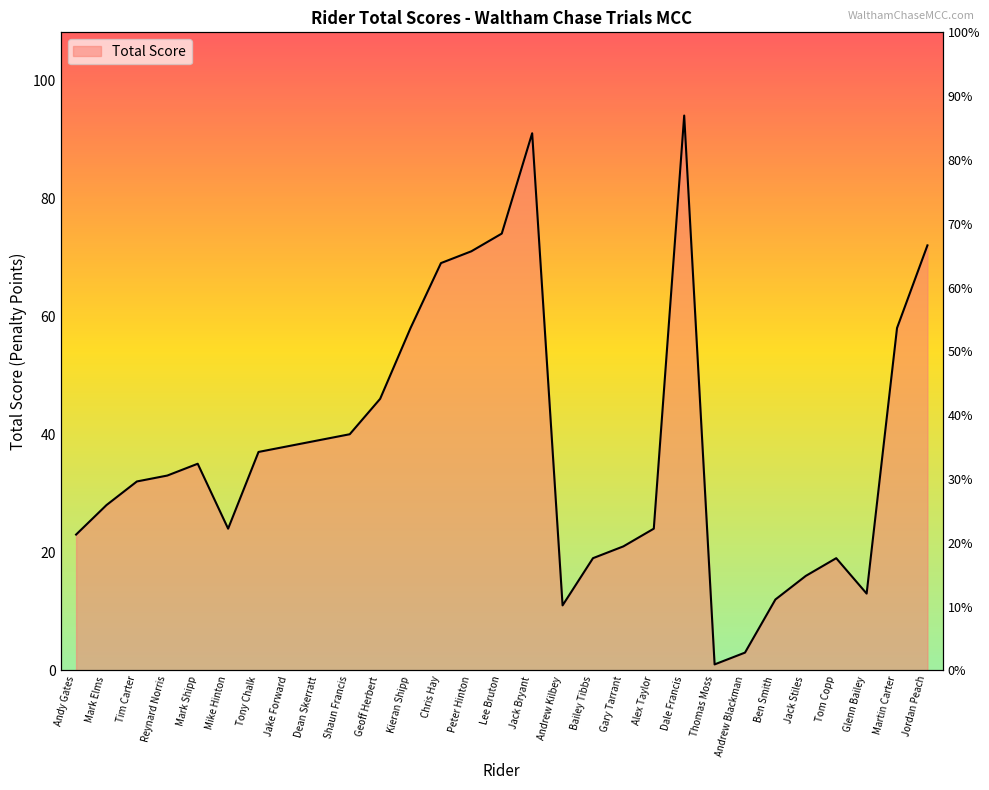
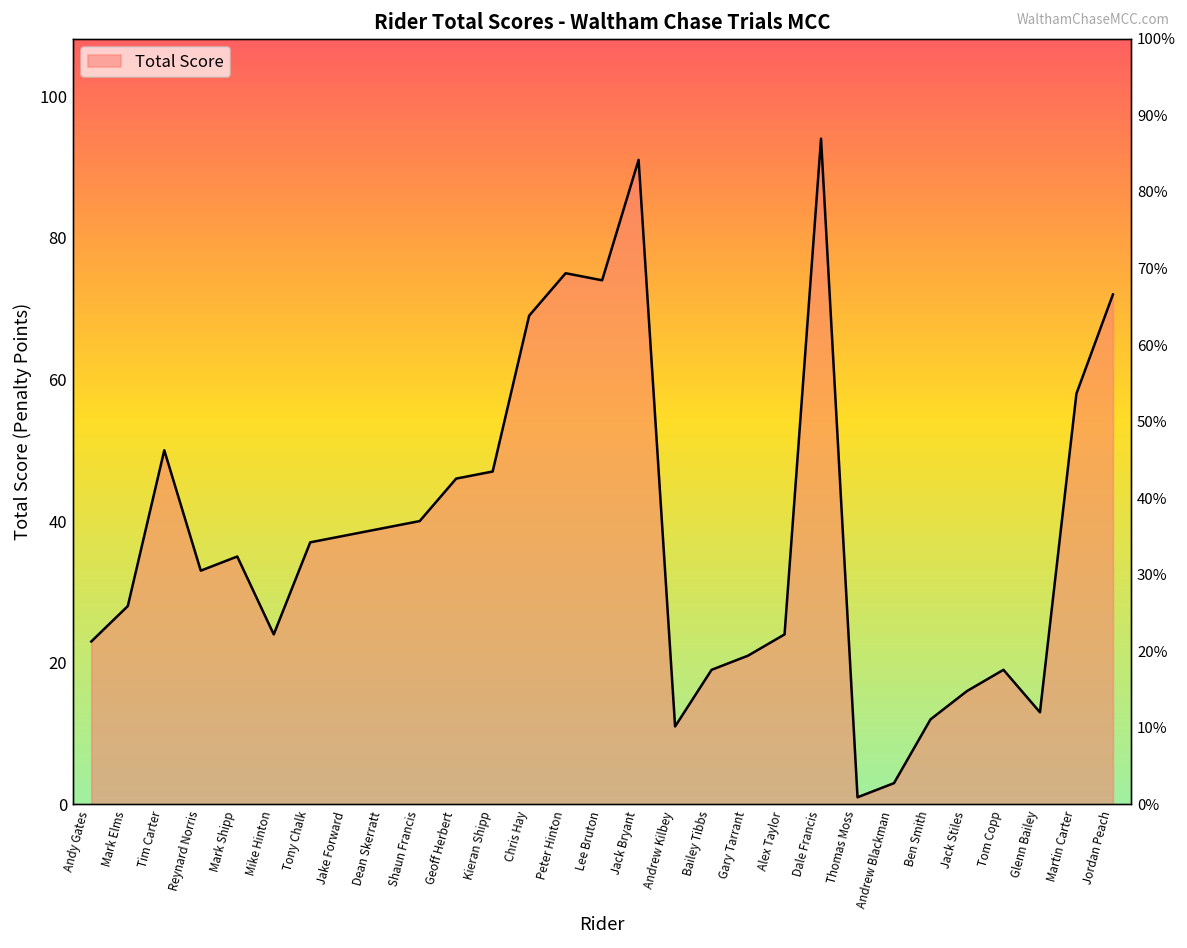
  {
    "Andy Gates": 23,
    "Mark Elms": 28,
-   "Tim Carter": 32,
+   "Tim Carter": 50,
    "Reynard Norris": 33,
    "Mark Shipp": 35,
    "Mike Hinton": 24,
    "Tony Chalk": 37,
    "Jake Forward": 38,
    "Dean Skerratt": 39,
    "Shaun Francis": 40,
    "Geoff Herbert": 46,
-   "Kieran Shipp": 58,
+   "Kieran Shipp": 47,
    "Chris Hay": 69,
-   "Peter Hinton": 71,
+   "Peter Hinton": 75,
    "Lee Bruton": 74,
    "Jack Bryant": 91,
    "Andrew Kilbey": 11,
    "Bailey Tibbs": 19,
    "Gary Tarrant": 21,
    "Alex Taylor": 24,
    "Dale Francis": 94,
    "Thomas Moss": 1,
    "Andrew Blackman": 3,
    "Ben Smith": 12,
    "Jack Stiles": 16,
    "Tom Copp": 19,
    "Glenn Bailey": 13,
    "Martin Carter": 58,
    "Jordan Peach": 72
  }
